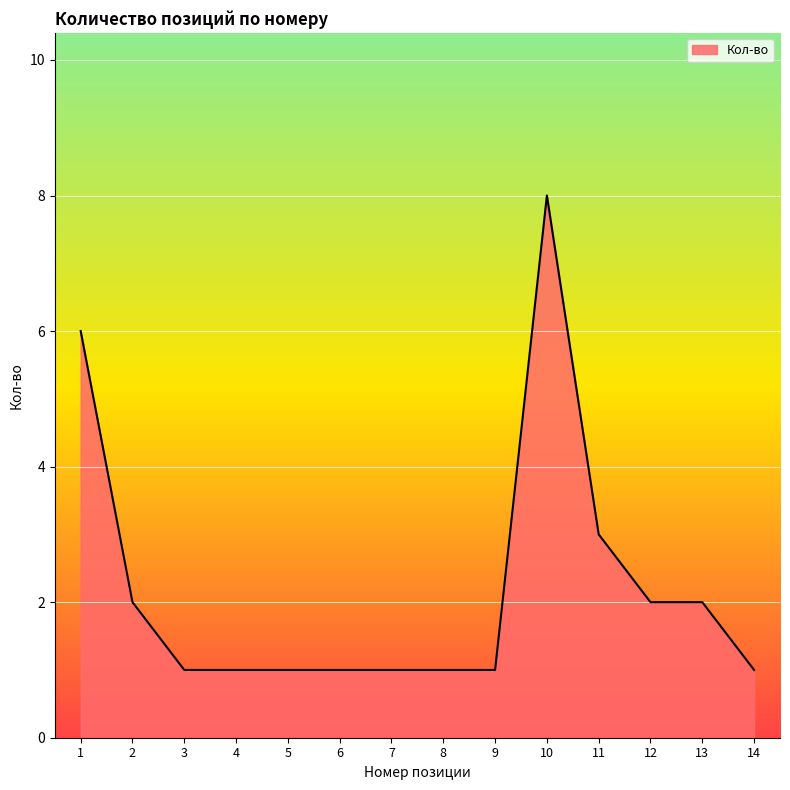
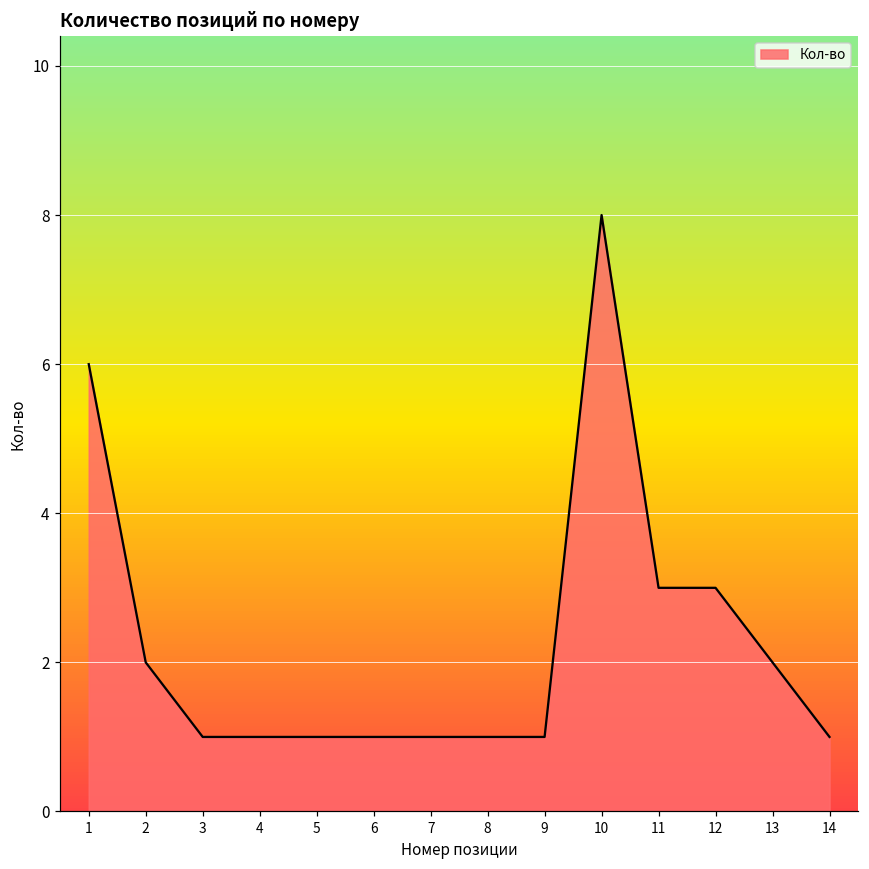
  {
    "1": 6,
    "2": 2,
    "3": 1,
    "4": 1,
    "5": 1,
    "6": 1,
    "7": 1,
    "8": 1,
    "9": 1,
    "10": 8,
    "11": 3,
-   "12": 2,
+   "12": 3,
    "13": 2,
    "14": 1
  }
